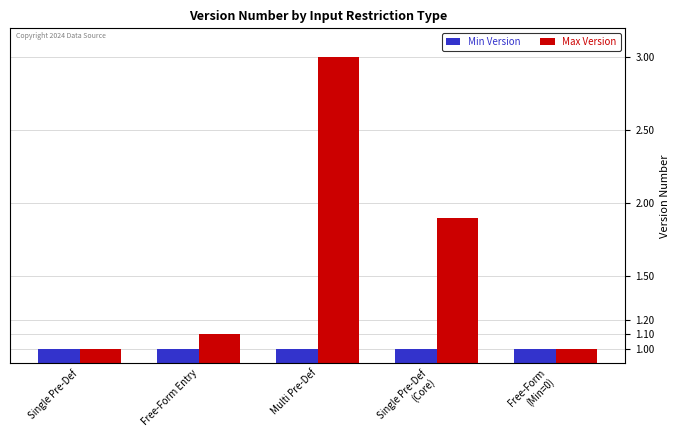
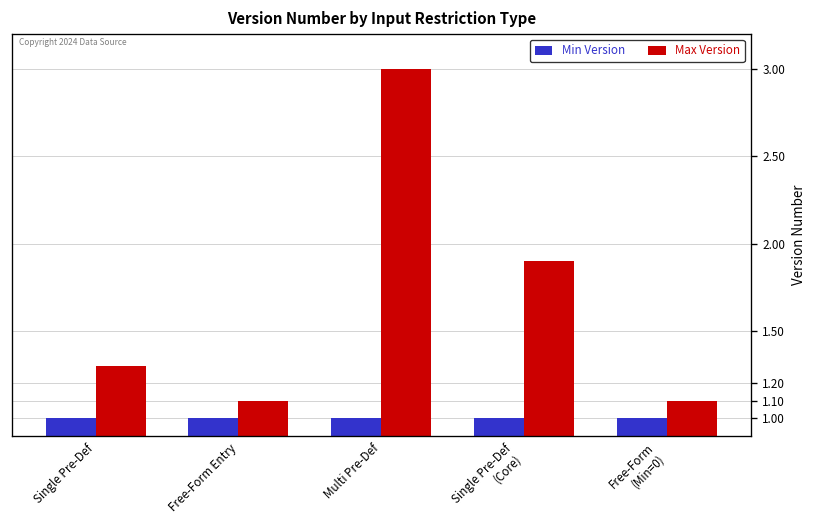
  {
    "Min Version": {
      "Single Pre-Def": 1.0,
      "Free-Form Entry": 1.0,
      "Multi Pre-Def": 1.0,
      "Single Pre-Def (Core)": 1.0,
      "Free-Form (Min=0)": 1.0
    },
    "Max Version": {
-     "Single Pre-Def": 1.0,
+     "Single Pre-Def": 1.3,
      "Free-Form Entry": 1.1,
      "Multi Pre-Def": 3.0,
      "Single Pre-Def (Core)": 1.9,
-     "Free-Form (Min=0)": 1.0
+     "Free-Form (Min=0)": 1.1
    }
  }
